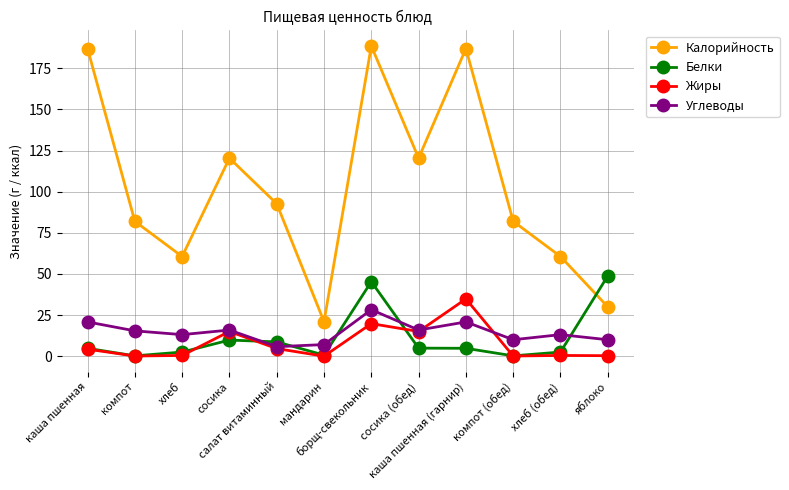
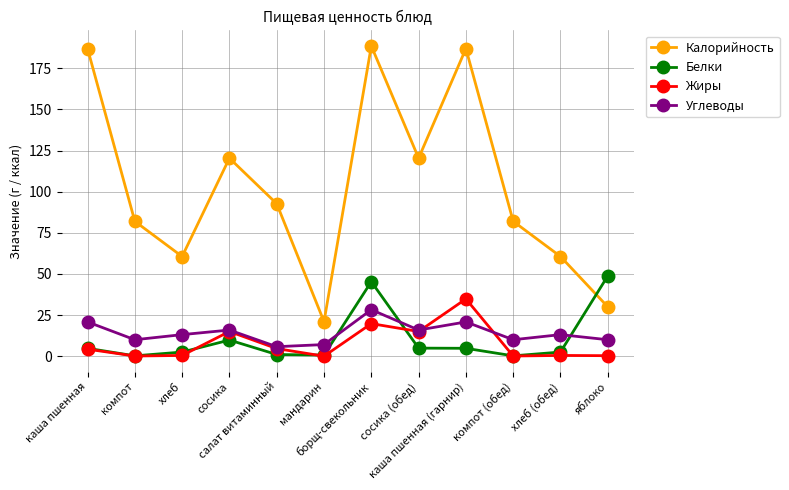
  {
    "Калорийность": {
      "каша пшенная": 187,
      "компот": 82,
      "хлеб": 61,
      "сосика": 120,
      "салат витаминный": 93,
      "мандарин": 21,
      "борщ-свекольник": 189,
      "сосика (обед)": 120,
      "каша пшенная (гарнир)": 187,
      "компот (обед)": 82,
      "хлеб (обед)": 61,
      "яблоко": 30
    },
    "Белки": {
      "хлеб": 3,
      "сосика": 10,
-     "салат витаминный": 9,
+     "салат витаминный": 1,
      "борщ-свекольник": 45,
      "сосика (обед)": 5,
      "каша пшенная (гарнир)": 5,
      "хлеб (обед)": 3,
      "яблоко": 49
    },
    "Жиры": {
      "хлеб": 0,
      "борщ-свекольник": 20,
      "каша пшенная (гарнир)": 35,
      "хлеб (обед)": 0,
      "яблоко": 0
    },
    "Углеводы": {
      "каша пшенная": 21,
-     "компот": 15,
+     "компот": 10,
      "хлеб": 13,
      "мандарин": 7,
      "борщ-свекольник": 28,
      "каша пшенная (гарнир)": 21,
      "компот (обед)": 10,
      "хлеб (обед)": 13,
      "яблоко": 10
    }
  }
